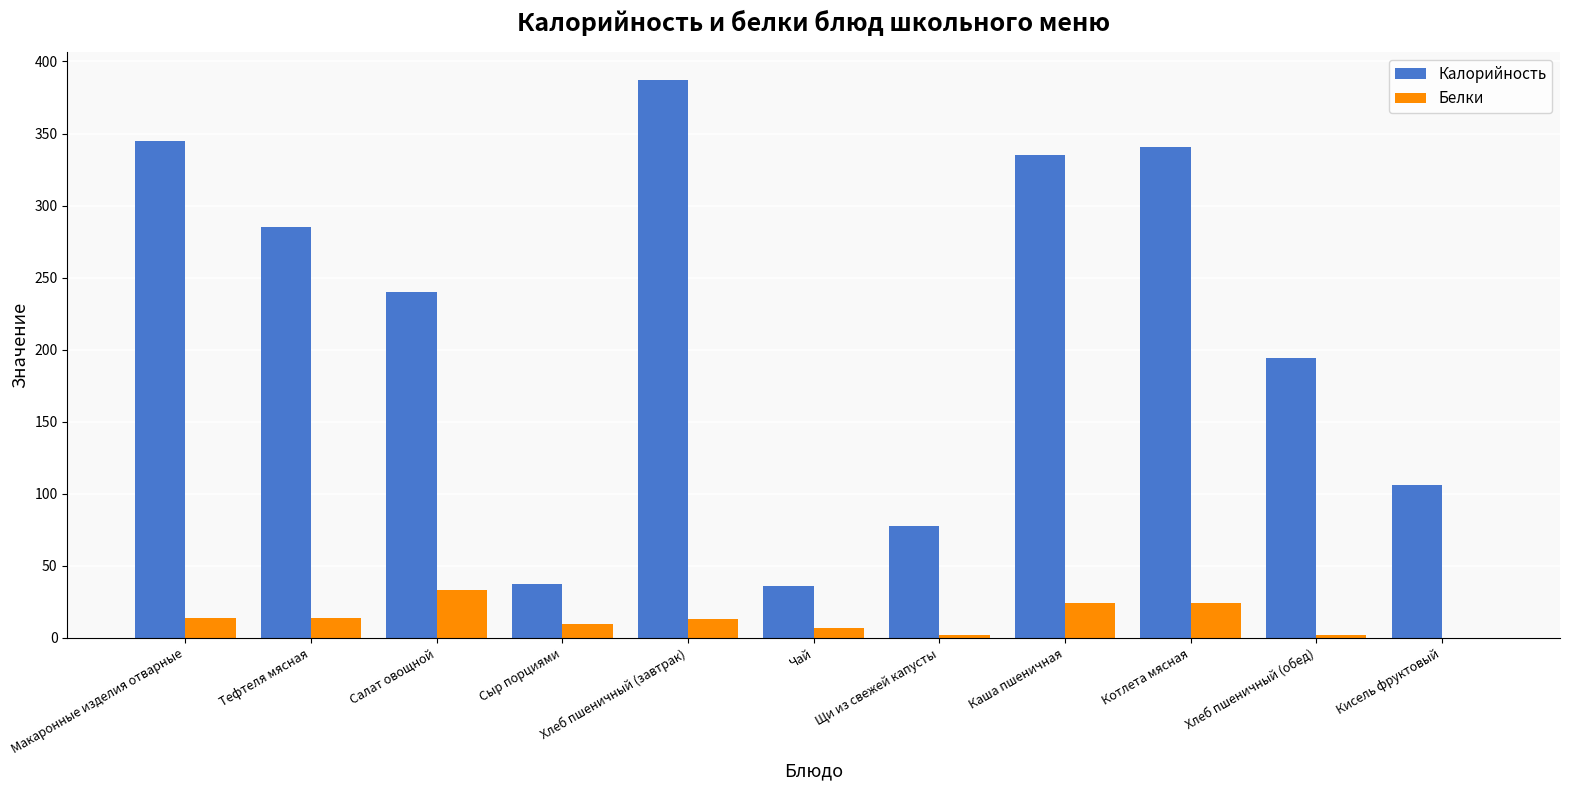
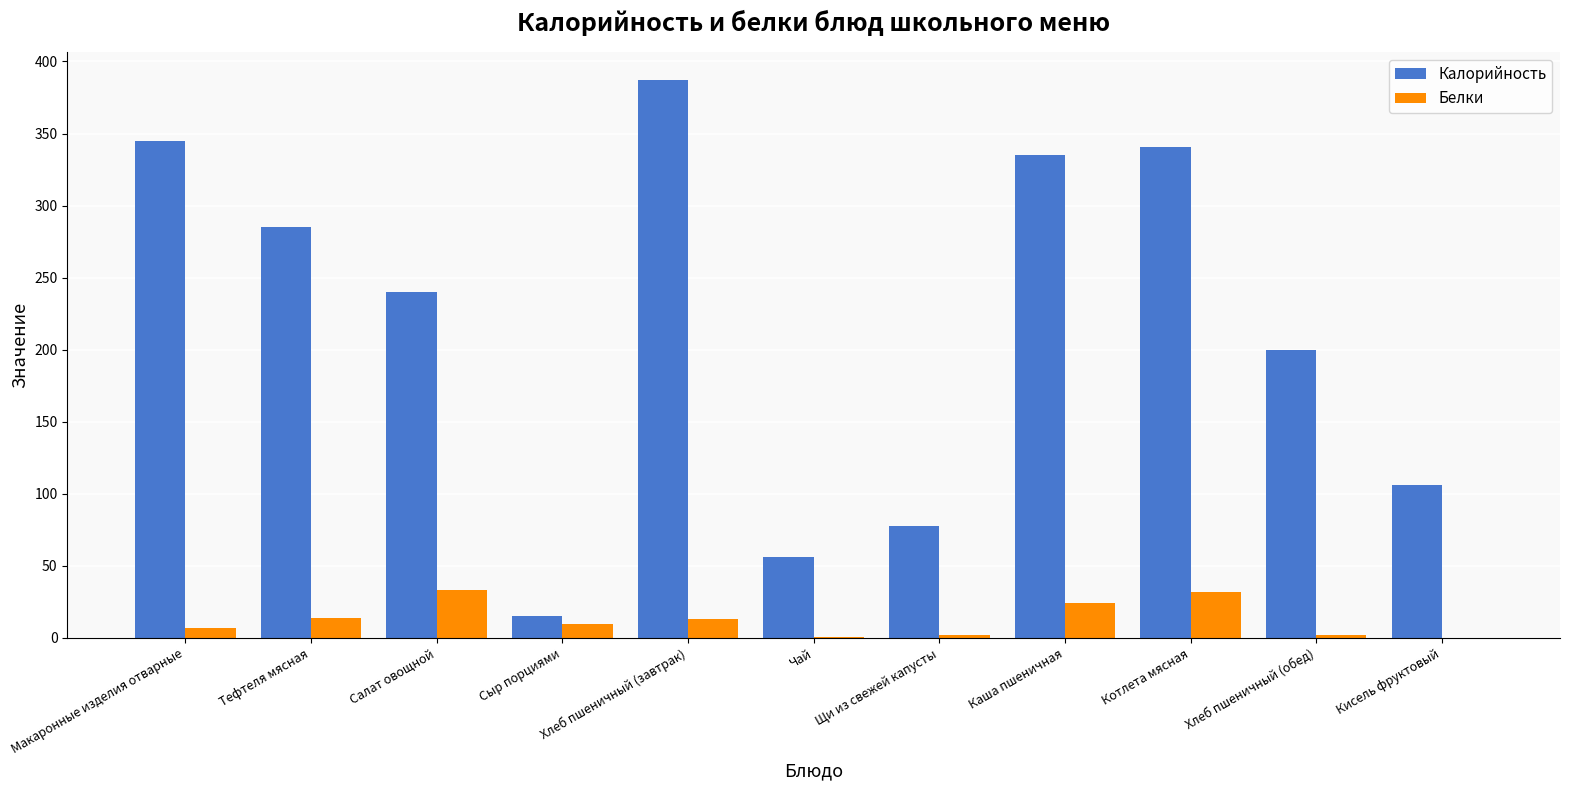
  {
    "Калорийность": {
      "Макаронные изделия отварные": 345,
      "Тефтеля мясная": 285,
      "Салат овощной": 240,
-     "Сыр порциями": 37,
+     "Сыр порциями": 15,
      "Хлеб пшеничный (завтрак)": 387,
-     "Чай": 36,
+     "Чай": 56,
      "Щи из свежей капусты": 78,
      "Каша пшеничная": 335,
      "Котлета мясная": 341,
-     "Хлеб пшеничный (обед)": 194,
+     "Хлеб пшеничный (обед)": 200,
      "Кисель фруктовый": 106
    },
    "Белки": {
-     "Макаронные изделия отварные": 14,
+     "Макаронные изделия отварные": 7,
      "Тефтеля мясная": 14,
      "Салат овощной": 33,
      "Сыр порциями": 10,
      "Хлеб пшеничный (завтрак)": 13,
-     "Чай": 7,
+     "Чай": 0,
      "Щи из свежей капусты": 2,
      "Каша пшеничная": 25,
-     "Котлета мясная": 24,
+     "Котлета мясная": 32,
      "Хлеб пшеничный (обед)": 2,
      "Кисель фруктовый": 0
    }
  }
